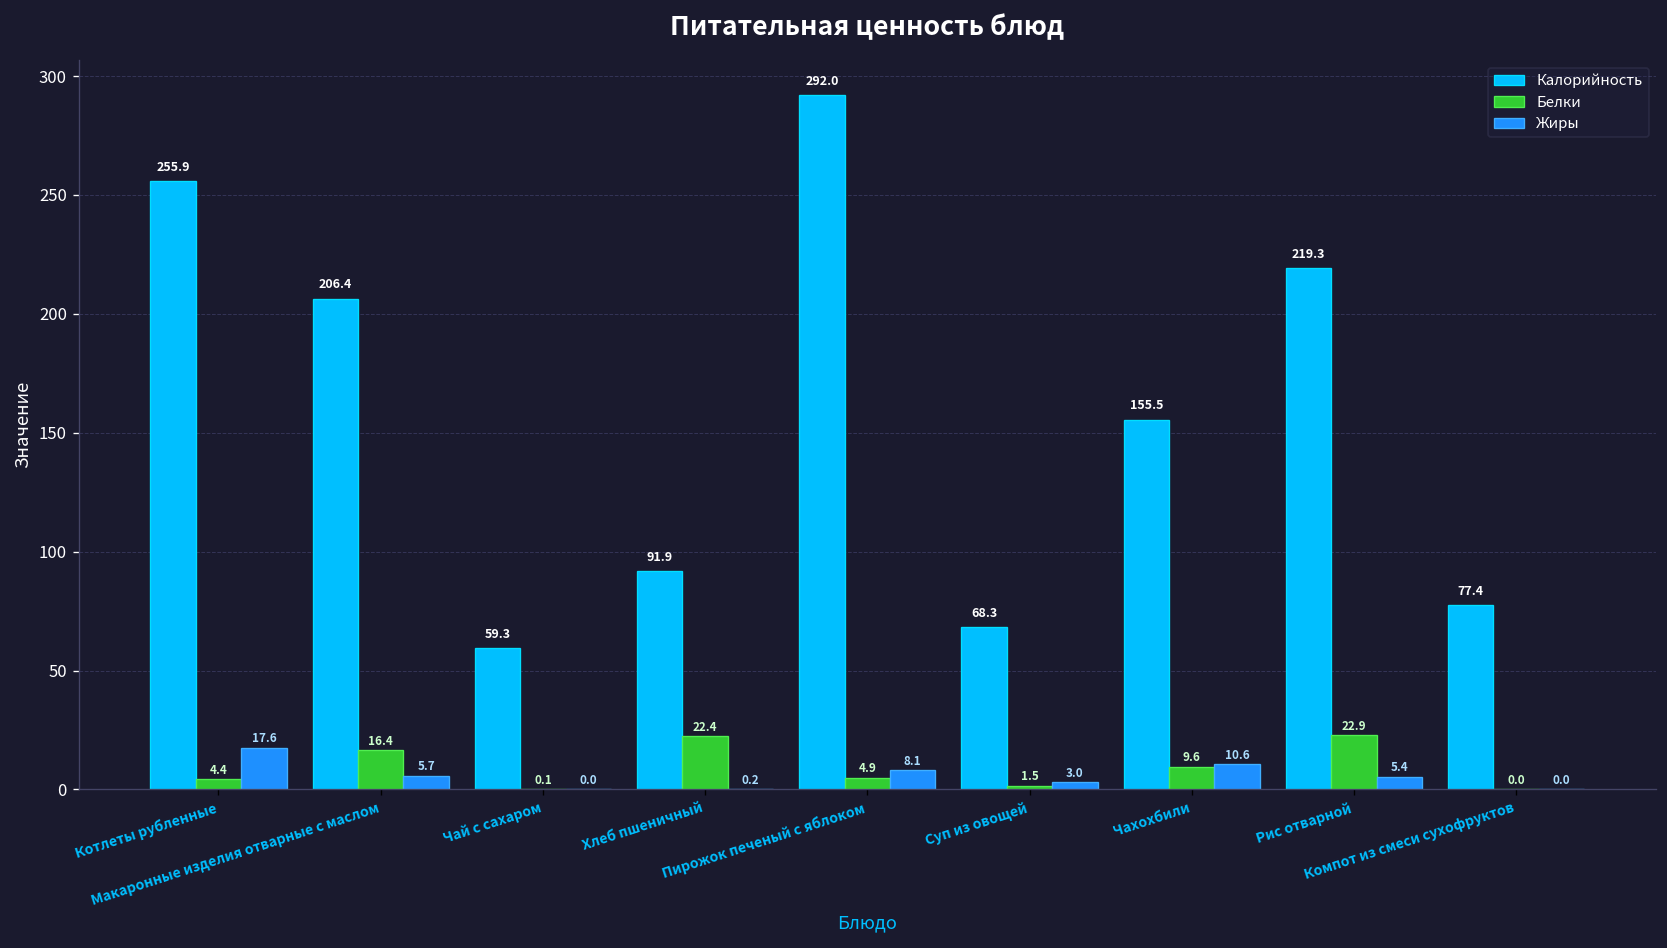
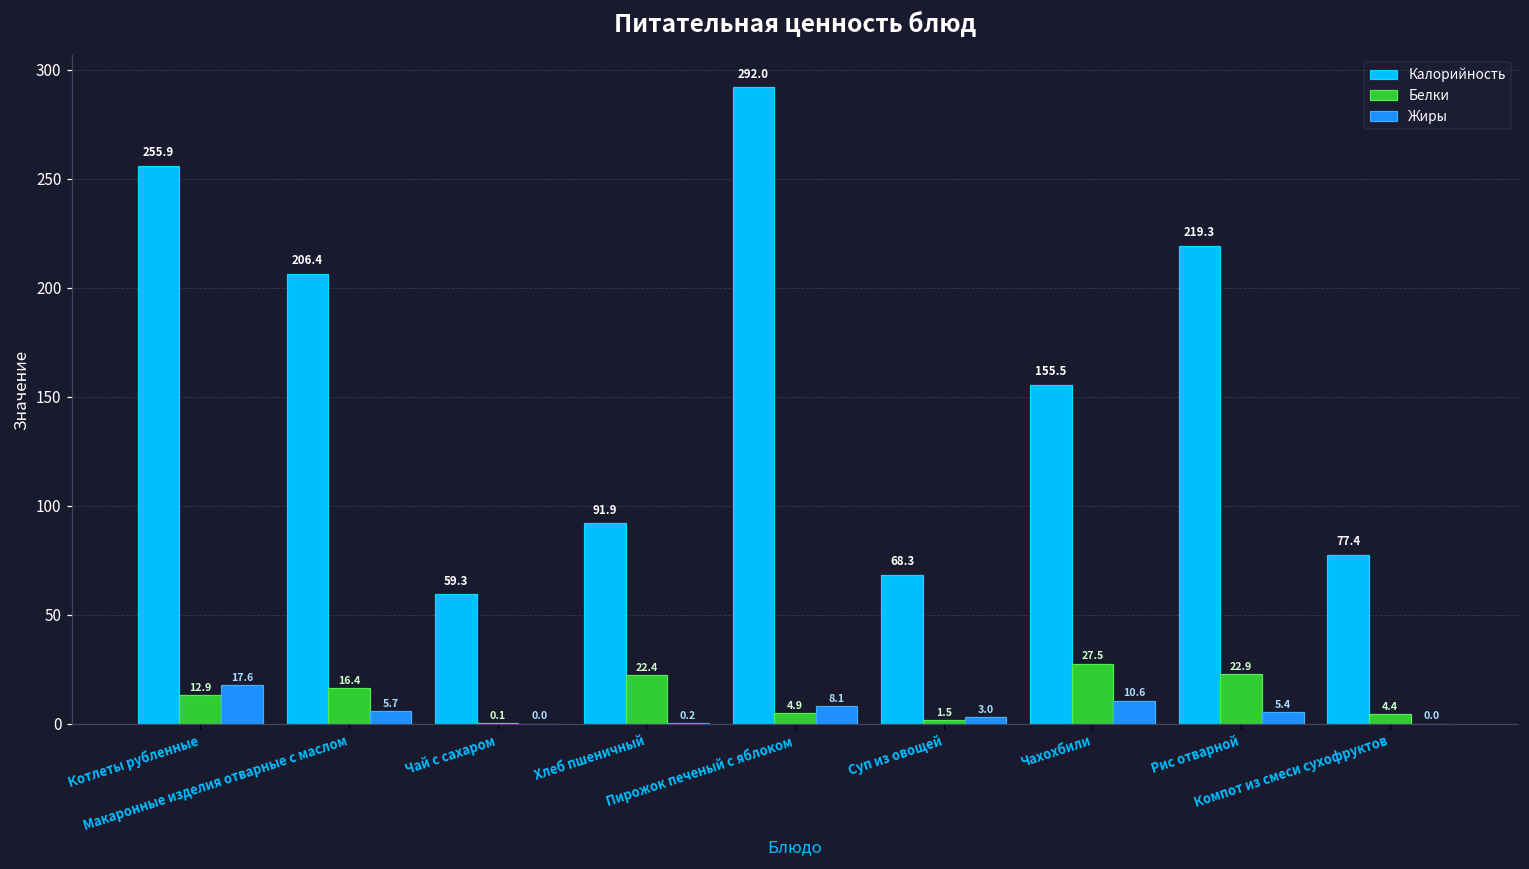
  {
    "Белки": {
-     "Котлеты рубленные": 4.4,
+     "Котлеты рубленные": 12.9,
      "Макаронные изделия отварные с маслом": 16.4,
      "Чай с сахаром": 0.1,
      "Хлеб пшеничный": 22.4,
      "Пирожок печеный с яблоком": 4.9,
      "Суп из овощей": 1.5,
-     "Чахохбили": 9.6,
+     "Чахохбили": 27.5,
      "Рис отварной": 22.9,
-     "Компот из смеси сухофруктов": 0.0
+     "Компот из смеси сухофруктов": 4.4
    }
  }
